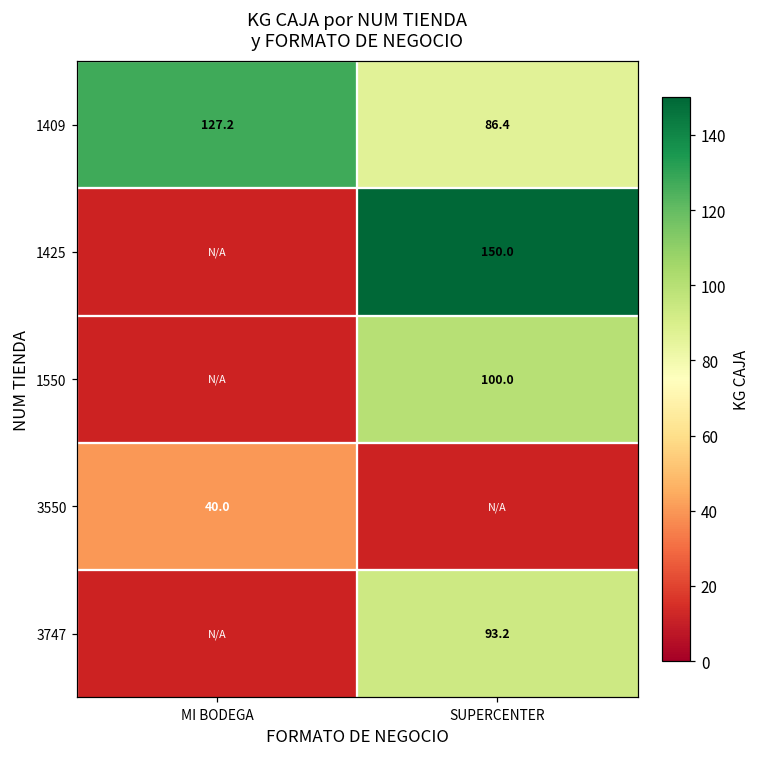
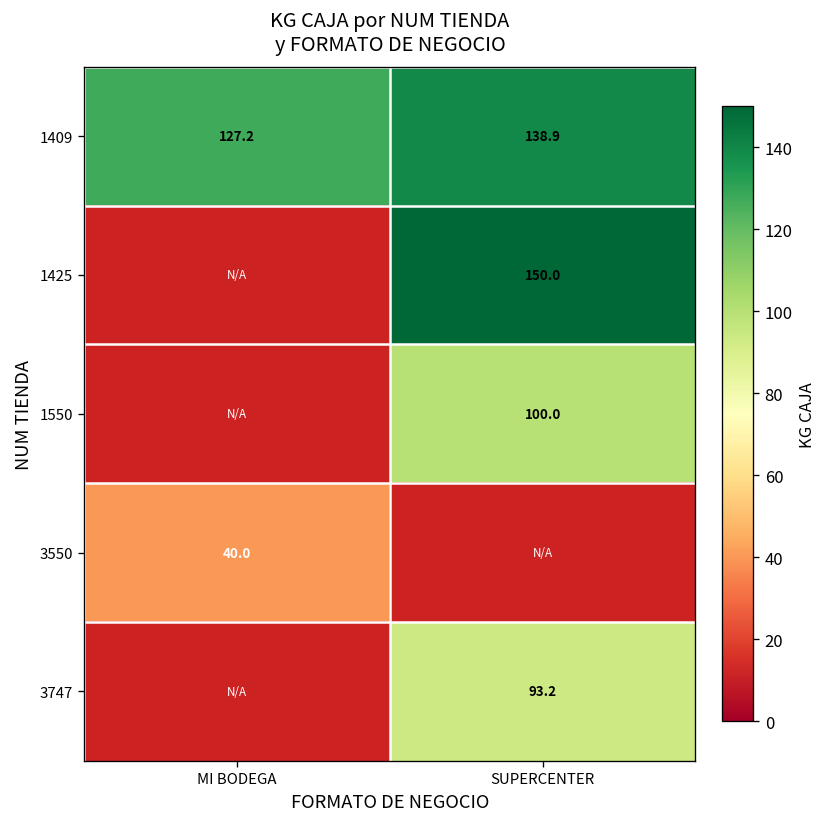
  {
    "1409": {
      "MI BODEGA": 127.2,
-     "SUPERCENTER": 86.4
+     "SUPERCENTER": 138.9
    },
    "1425": {
      "SUPERCENTER": 150.0
    },
    "1550": {
      "SUPERCENTER": 100.0
    },
    "3550": {
      "MI BODEGA": 40.0
    },
    "3747": {
      "SUPERCENTER": 93.2
    }
  }
